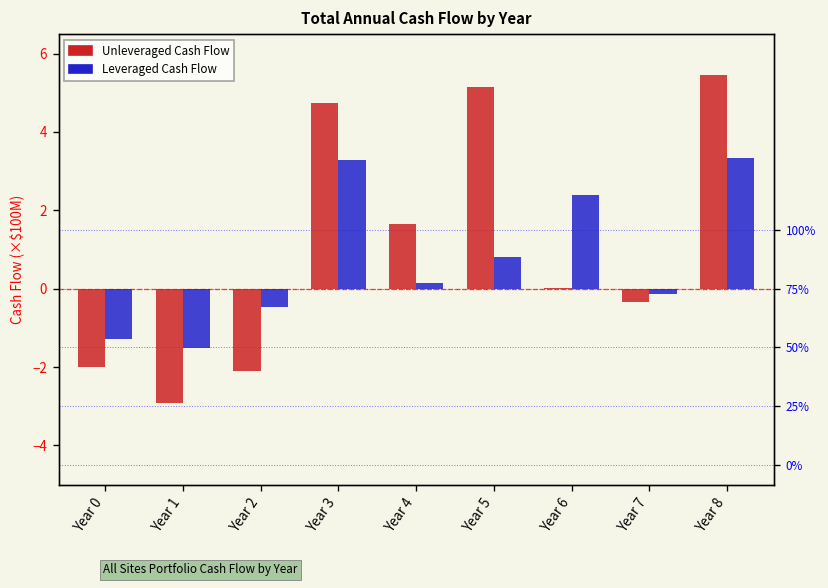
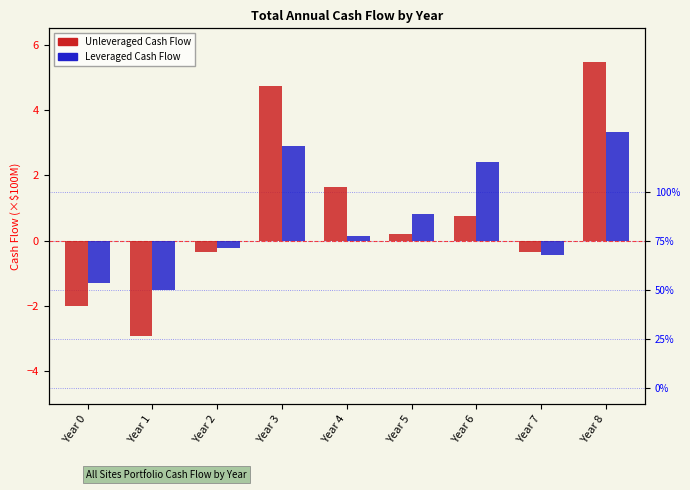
  {
    "Unleveraged Cash Flow": {
      "Year 0": -2.0,
      "Year 1": -2.9,
-     "Year 2": -2.1,
+     "Year 2": -0.4,
      "Year 3": 4.7,
      "Year 4": 1.7,
-     "Year 5": 5.1,
-     "Year 6": 0.0,
+     "Year 5": 0.2,
+     "Year 6": 0.7,
      "Year 7": -0.3,
      "Year 8": 5.5
    },
    "Leveraged Cash Flow": {
      "Year 0": -1.3,
      "Year 1": -1.5,
-     "Year 2": -0.5,
-     "Year 3": 3.3,
+     "Year 2": -0.2,
+     "Year 3": 2.9,
      "Year 4": 0.1,
      "Year 5": 0.8,
      "Year 6": 2.4,
-     "Year 7": -0.1,
+     "Year 7": -0.5,
      "Year 8": 3.3
    }
  }
